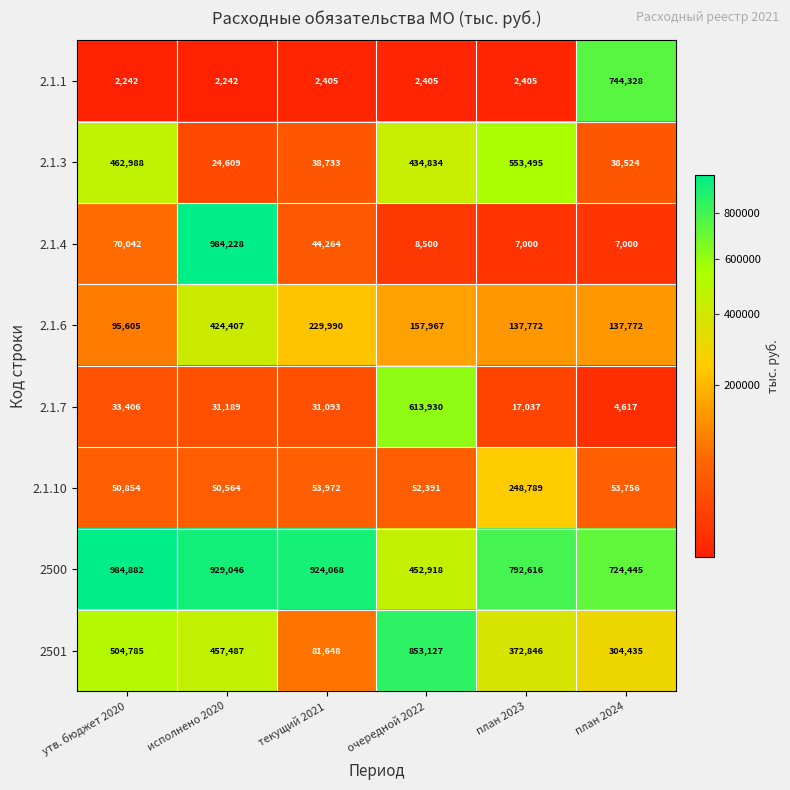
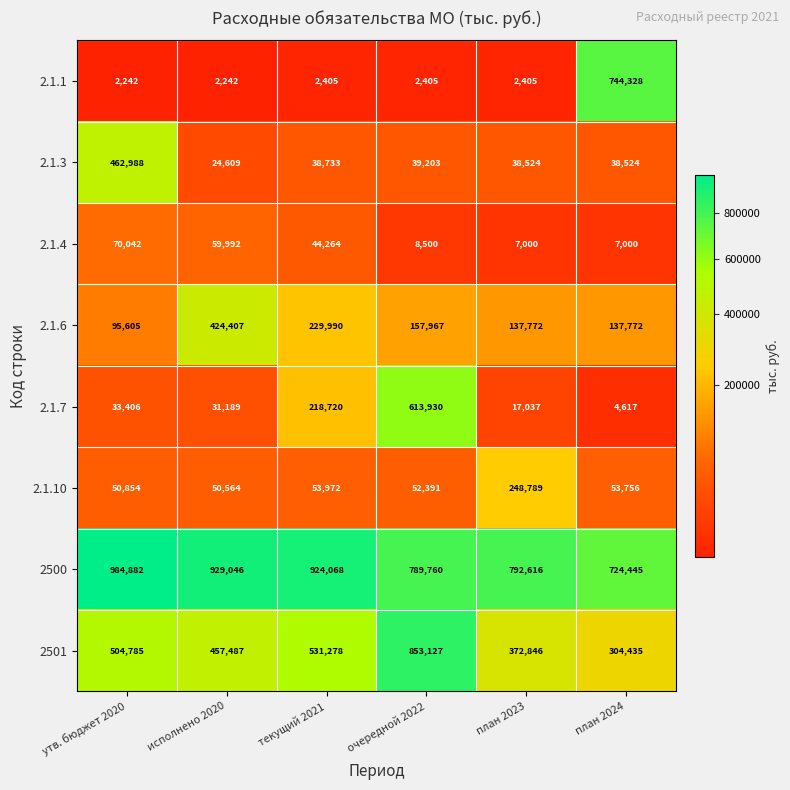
  {
    "2.1.1": {
      "утв. бюджет 2020": "2,242",
      "исполнено 2020": "2,242",
      "текущий 2021": "2,405",
      "очередной 2022": "2,405",
      "план 2023": "2,405",
      "план 2024": "744,328"
    },
    "2.1.3": {
      "утв. бюджет 2020": "462,988",
      "исполнено 2020": "24,609",
      "текущий 2021": "38,733",
-     "очередной 2022": "434,834",
-     "план 2023": "553,495",
+     "очередной 2022": "39,203",
+     "план 2023": "38,524",
      "план 2024": "38,524"
    },
    "2.1.4": {
      "утв. бюджет 2020": "70,042",
-     "исполнено 2020": "984,228",
+     "исполнено 2020": "59,992",
      "текущий 2021": "44,264",
      "очередной 2022": "8,500",
      "план 2023": "7,000",
      "план 2024": "7,000"
    },
    "2.1.6": {
      "утв. бюджет 2020": "95,605",
      "исполнено 2020": "424,407",
      "текущий 2021": "229,990",
      "очередной 2022": "157,967",
      "план 2023": "137,772",
      "план 2024": "137,772"
    },
    "2.1.7": {
      "утв. бюджет 2020": "33,406",
      "исполнено 2020": "31,189",
-     "текущий 2021": "31,093",
+     "текущий 2021": "218,720",
      "очередной 2022": "613,930",
      "план 2023": "17,037",
      "план 2024": "4,617"
    },
    "2.1.10": {
      "утв. бюджет 2020": "50,854",
      "исполнено 2020": "50,564",
      "текущий 2021": "53,972",
      "очередной 2022": "52,391",
      "план 2023": "248,789",
      "план 2024": "53,756"
    },
    "2500": {
      "утв. бюджет 2020": "984,882",
      "исполнено 2020": "929,046",
      "текущий 2021": "924,068",
-     "очередной 2022": "452,918",
+     "очередной 2022": "789,760",
      "план 2023": "792,616",
      "план 2024": "724,445"
    },
    "2501": {
      "утв. бюджет 2020": "504,785",
      "исполнено 2020": "457,487",
-     "текущий 2021": "81,648",
+     "текущий 2021": "531,278",
      "очередной 2022": "853,127",
      "план 2023": "372,846",
      "план 2024": "304,435"
    }
  }
